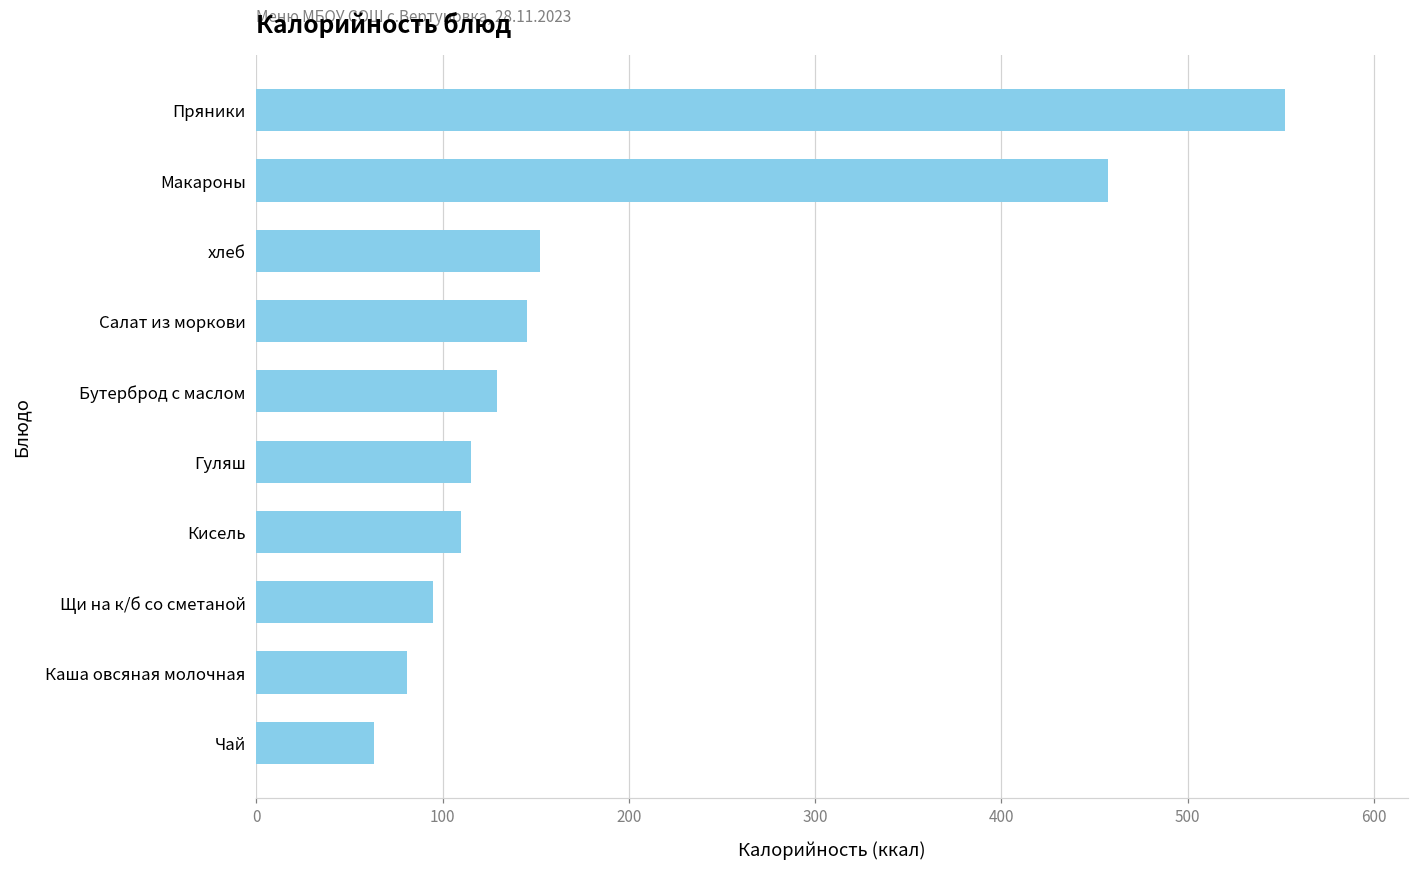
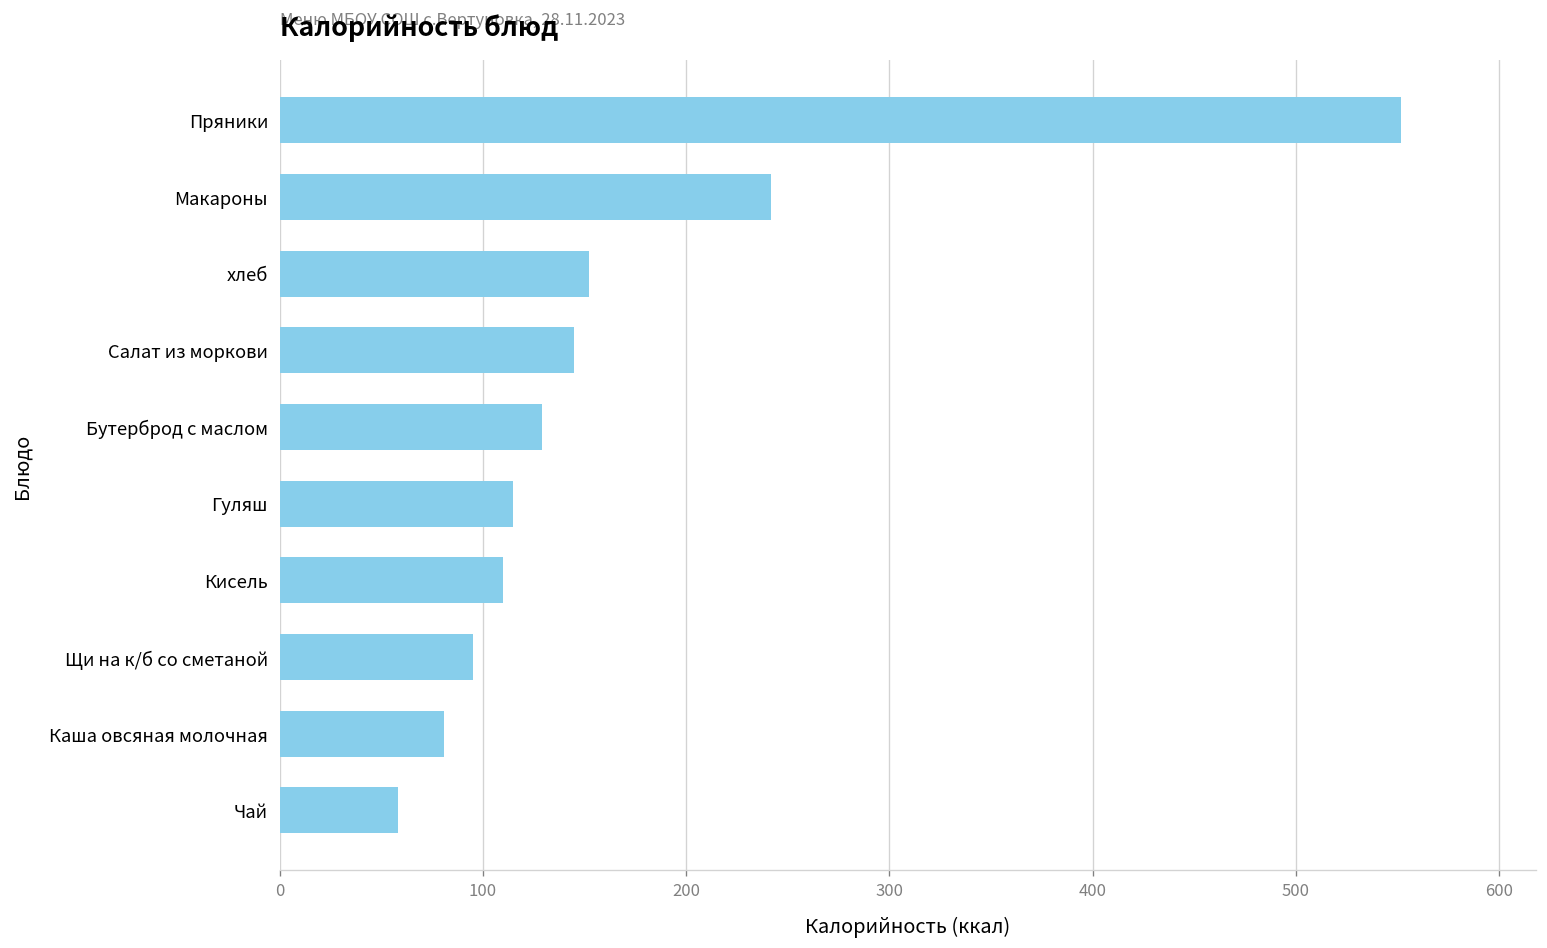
  {
    "Пряники": 552,
-   "Макароны": 457,
+   "Макароны": 242,
    "хлеб": 152,
    "Салат из моркови": 145,
    "Бутерброд с маслом": 129,
    "Гуляш": 115,
    "Кисель": 110,
    "Щи на к/б со сметаной": 95,
    "Каша овсяная молочная": 81,
-   "Чай": 63
+   "Чай": 58
  }
